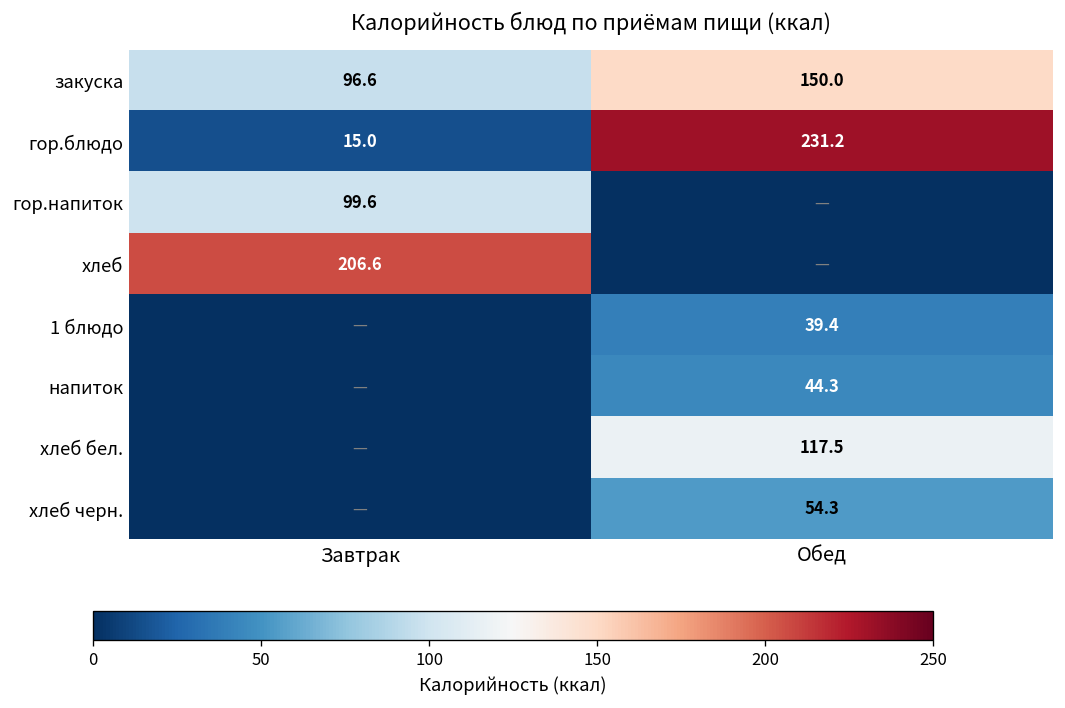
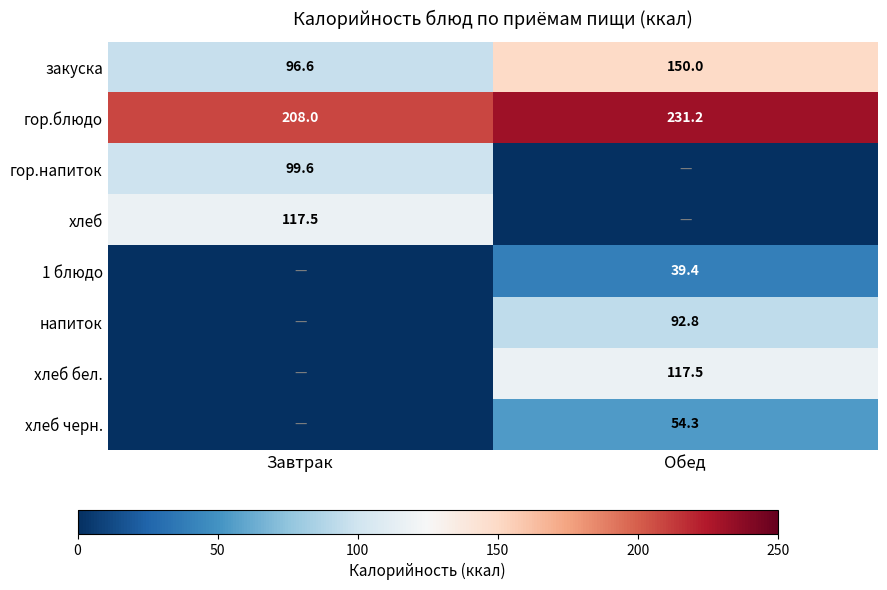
  {
    "закуска": {
      "Завтрак": 96.6,
      "Обед": 150.0
    },
    "гор.блюдо": {
-     "Завтрак": 15.0,
+     "Завтрак": 208.0,
      "Обед": 231.2
    },
    "гор.напиток": {
      "Завтрак": 99.6
    },
    "хлеб": {
-     "Завтрак": 206.6
+     "Завтрак": 117.5
    },
    "1 блюдо": {
      "Обед": 39.4
    },
    "напиток": {
-     "Обед": 44.3
+     "Обед": 92.8
    },
    "хлеб бел.": {
      "Обед": 117.5
    },
    "хлеб черн.": {
      "Обед": 54.3
    }
  }
